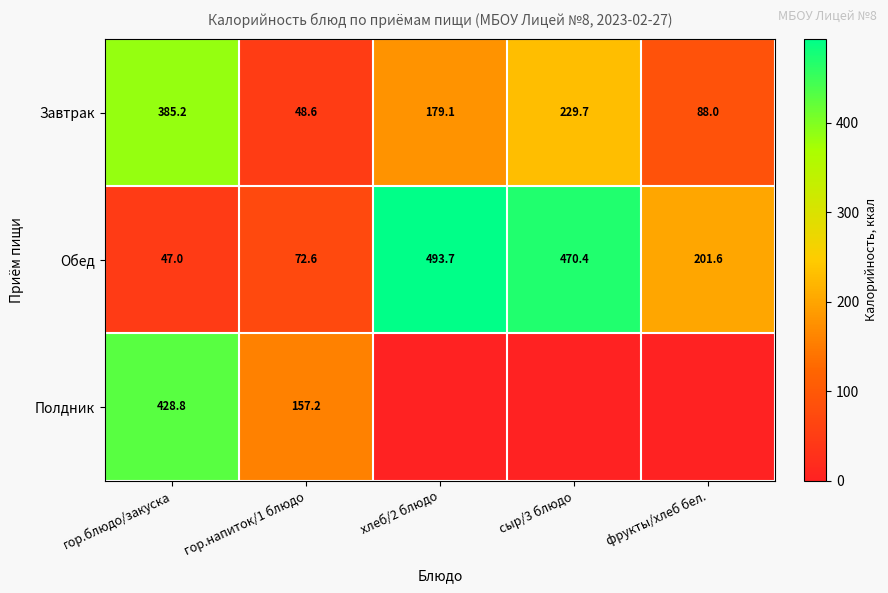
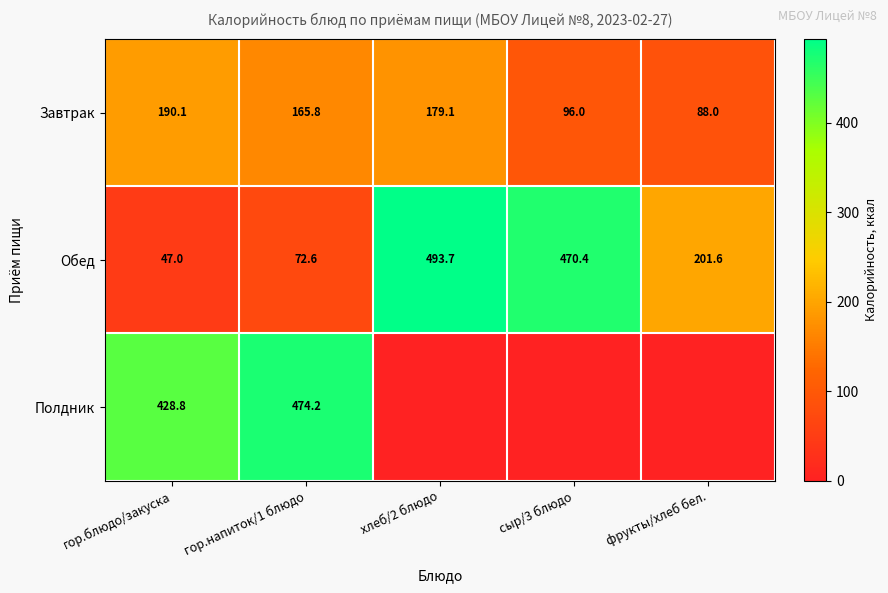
  {
    "Завтрак": {
-     "гор.блюдо/закуска": 385.2,
-     "гор.напиток/1 блюдо": 48.6,
+     "гор.блюдо/закуска": 190.1,
+     "гор.напиток/1 блюдо": 165.8,
      "хлеб/2 блюдо": 179.1,
-     "сыр/3 блюдо": 229.7,
+     "сыр/3 блюдо": 96.0,
      "фрукты/хлеб бел.": 88.0
    },
    "Обед": {
      "гор.блюдо/закуска": 47.0,
      "гор.напиток/1 блюдо": 72.6,
      "хлеб/2 блюдо": 493.7,
      "сыр/3 блюдо": 470.4,
      "фрукты/хлеб бел.": 201.6
    },
    "Полдник": {
      "гор.блюдо/закуска": 428.8,
-     "гор.напиток/1 блюдо": 157.2
+     "гор.напиток/1 блюдо": 474.2
    }
  }
